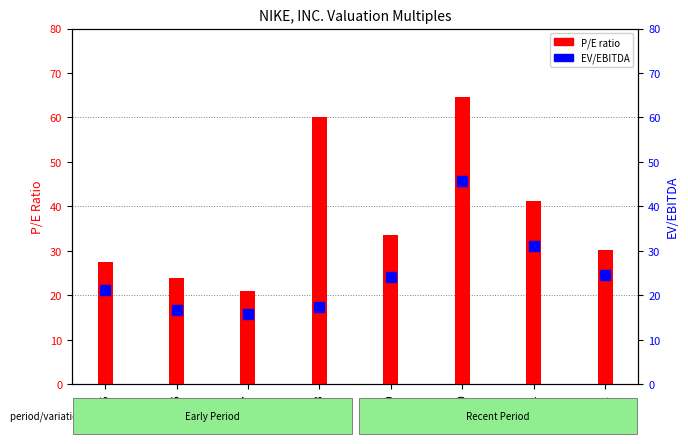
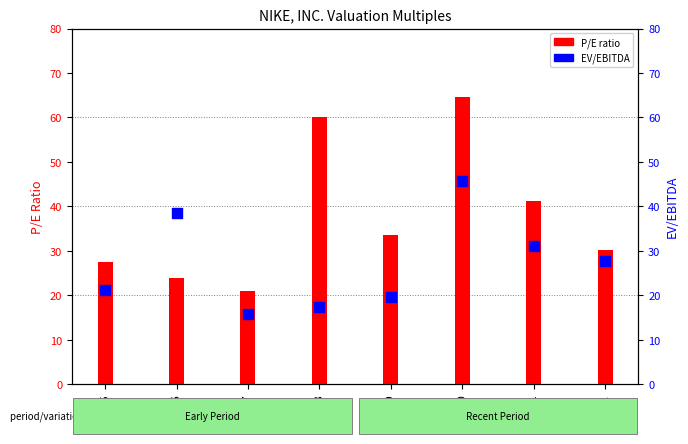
  {
    "EV/EBITDA": {
-     "2016": 17,
-     "2019": 24,
-     "2022": 25
+     "2016": 39,
+     "2019": 20,
+     "2022": 28
    }
  }
